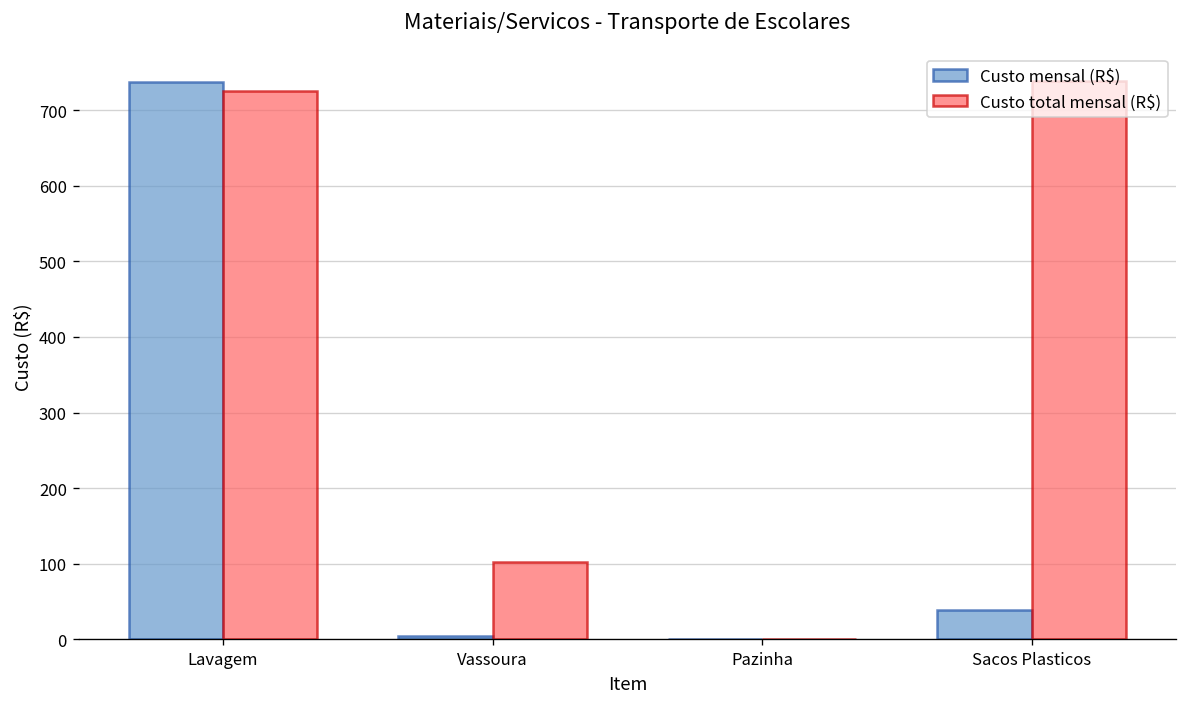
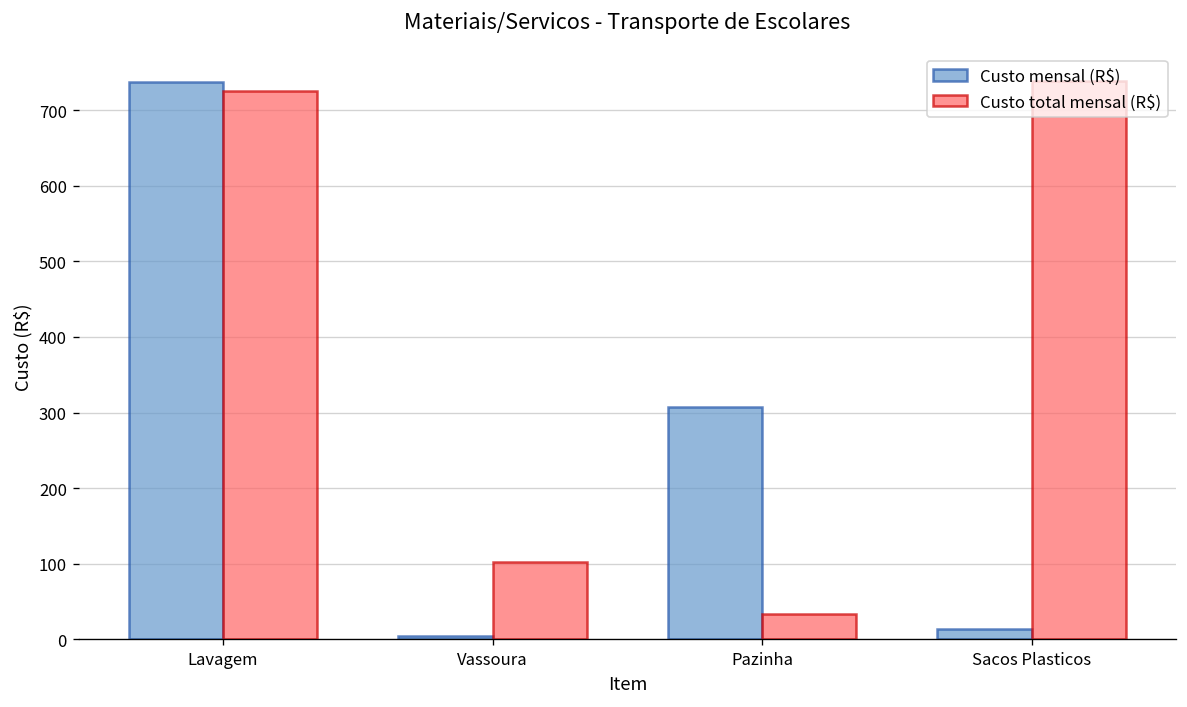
  {
    "Custo mensal (R$)": {
      "Lavagem": 740,
      "Vassoura": 0,
-     "Pazinha": 0,
-     "Sacos Plasticos": 40
+     "Pazinha": 310,
+     "Sacos Plasticos": 10
    },
    "Custo total mensal (R$)": {
      "Lavagem": 720,
      "Vassoura": 100,
-     "Pazinha": 0
+     "Pazinha": 30
    }
  }
